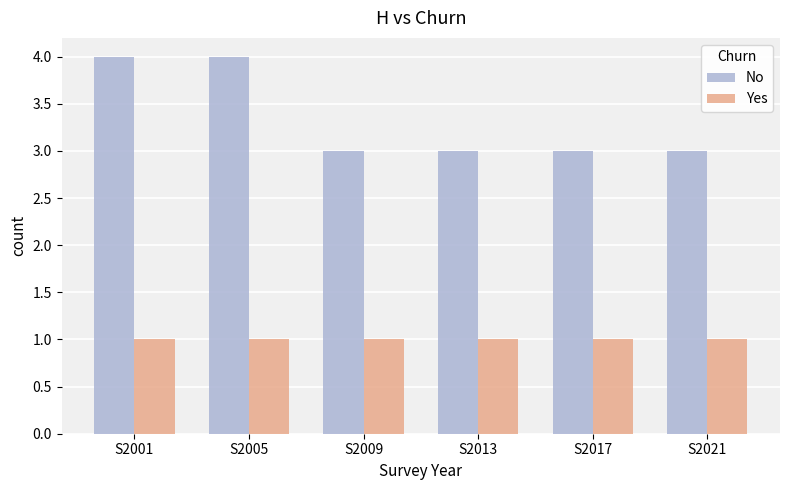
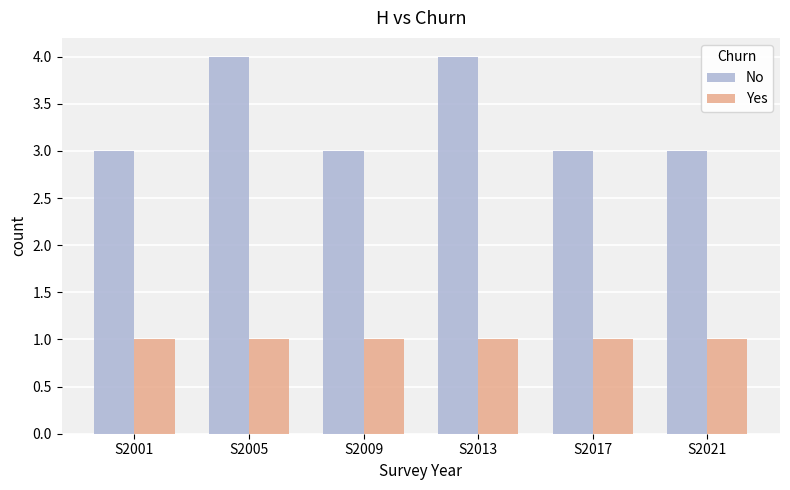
  {
    "No": {
-     "S2001": 4,
+     "S2001": 3,
      "S2005": 4,
      "S2009": 3,
-     "S2013": 3,
+     "S2013": 4,
      "S2017": 3,
      "S2021": 3
    },
    "Yes": {
      "S2001": 1,
      "S2005": 1,
      "S2009": 1,
      "S2013": 1,
      "S2017": 1,
      "S2021": 1
    }
  }
